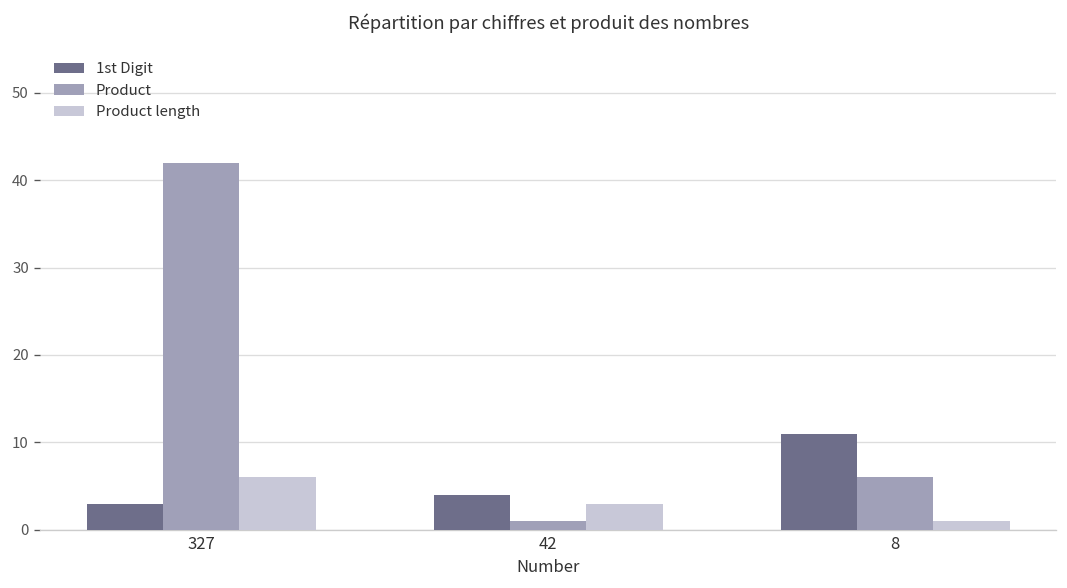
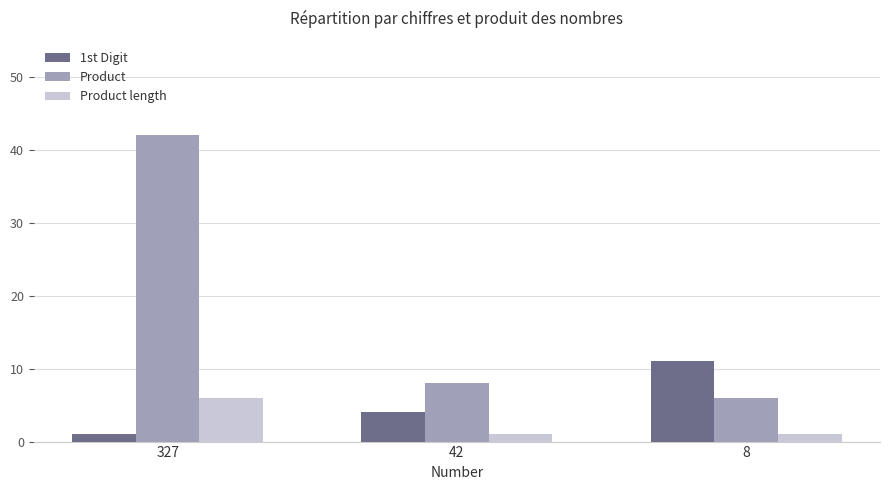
  {
    "1st Digit": {
-     "327": 3,
+     "327": 1,
      "42": 4,
      "8": 11
    },
    "Product": {
      "327": 42,
-     "42": 1,
+     "42": 8,
      "8": 6
    },
    "Product length": {
      "327": 6,
-     "42": 3,
+     "42": 1,
      "8": 1
    }
  }
